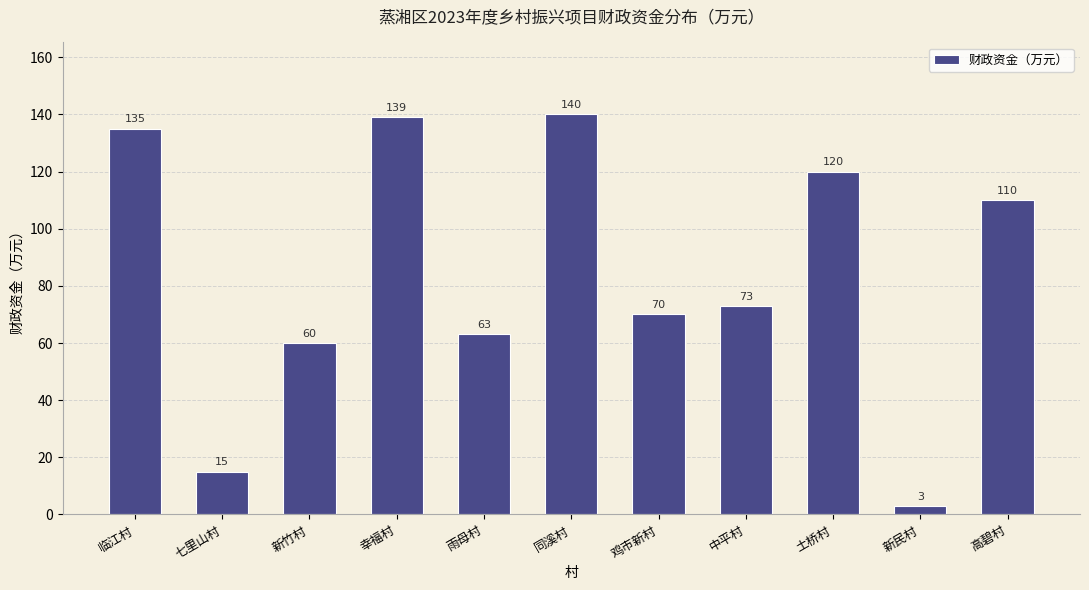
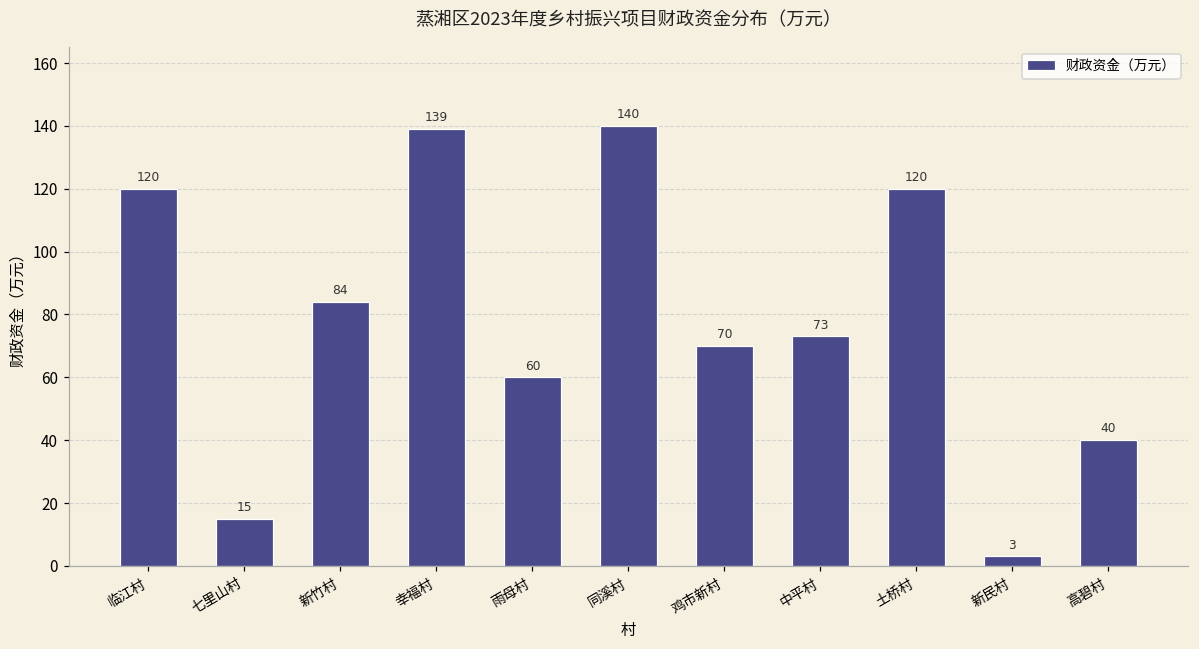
  {
-   "临江村": 135,
+   "临江村": 120,
    "七里山村": 15,
-   "新竹村": 60,
+   "新竹村": 84,
    "幸福村": 139,
-   "雨母村": 63,
+   "雨母村": 60,
    "同溪村": 140,
    "鸡市新村": 70,
    "中平村": 73,
    "土桥村": 120,
    "新民村": 3,
-   "高碧村": 110
+   "高碧村": 40
  }
